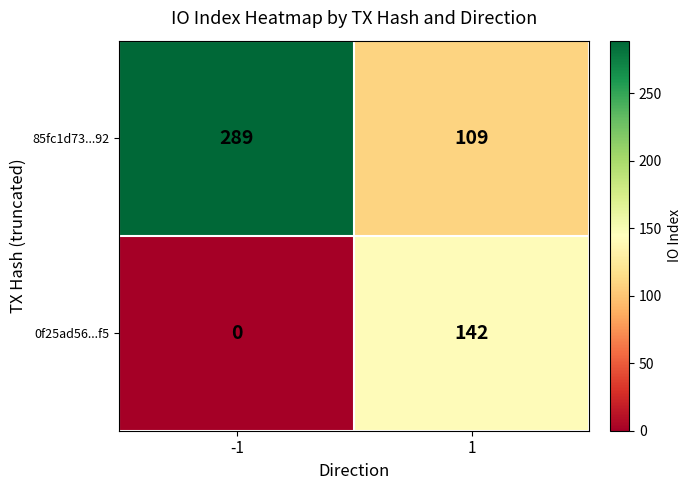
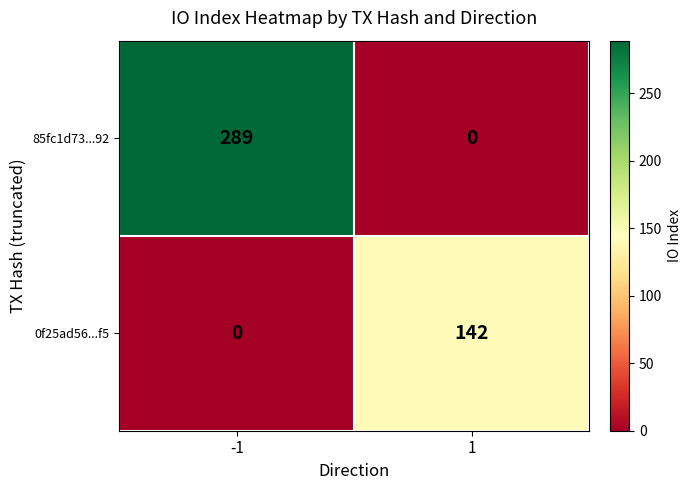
  {
    "85fc1d73...92": {
      "-1": 289,
-     "1": 109
+     "1": 0
    },
    "0f25ad56...f5": {
      "-1": 0,
      "1": 142
    }
  }
